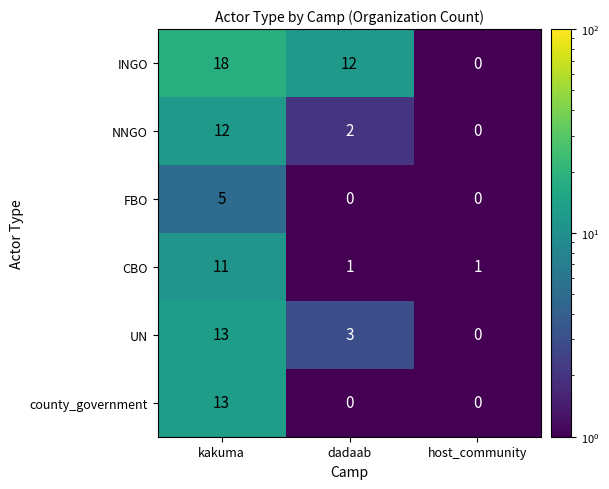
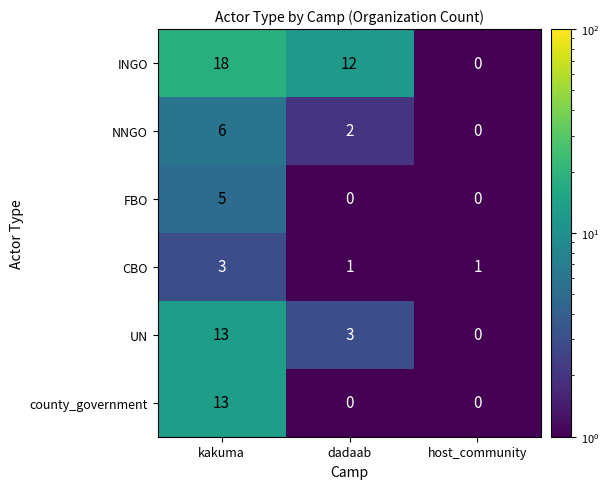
  {
    "INGO": {
      "kakuma": 18,
      "dadaab": 12,
      "host_community": 0
    },
    "NNGO": {
-     "kakuma": 12,
+     "kakuma": 6,
      "dadaab": 2,
      "host_community": 0
    },
    "FBO": {
      "kakuma": 5,
      "dadaab": 0,
      "host_community": 0
    },
    "CBO": {
-     "kakuma": 11,
+     "kakuma": 3,
      "dadaab": 1,
      "host_community": 1
    },
    "UN": {
      "kakuma": 13,
      "dadaab": 3,
      "host_community": 0
    },
    "county_government": {
      "kakuma": 13,
      "dadaab": 0,
      "host_community": 0
    }
  }
